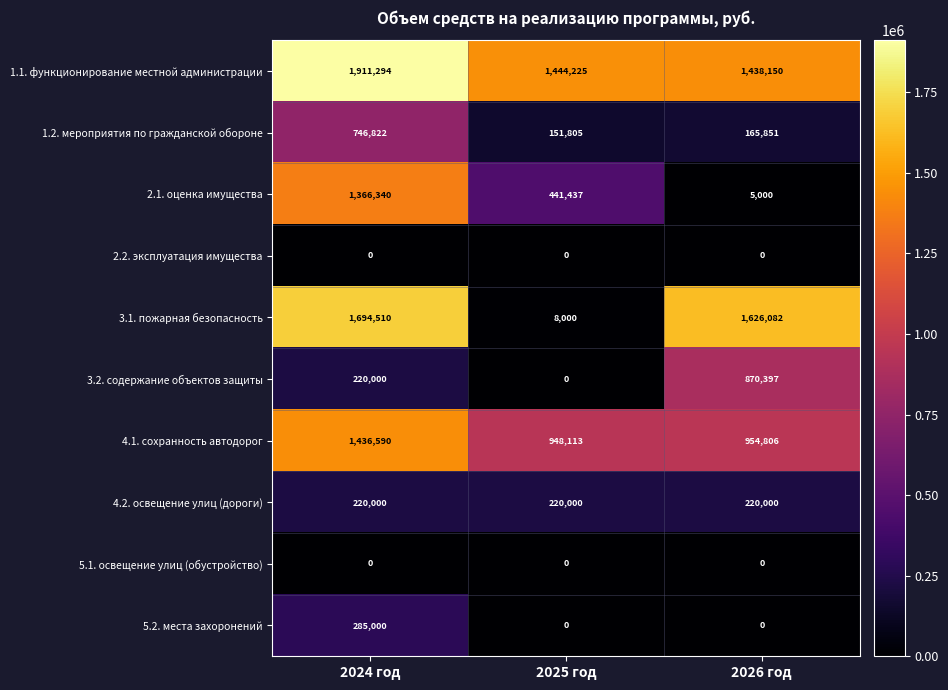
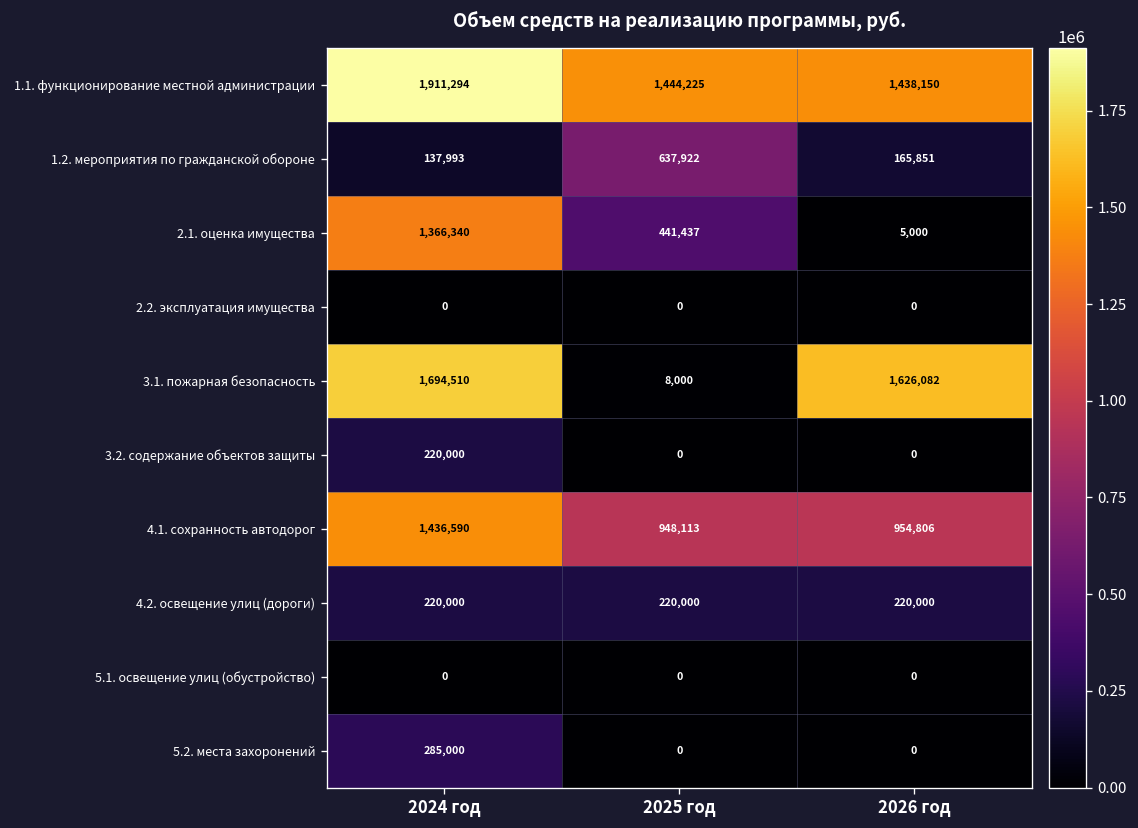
  {
    "1.1. функционирование местной администрации": {
      "2024 год": "1,911,294",
      "2025 год": "1,444,225",
      "2026 год": "1,438,150"
    },
    "1.2. мероприятия по гражданской обороне": {
-     "2024 год": "746,822",
-     "2025 год": "151,805",
+     "2024 год": "137,993",
+     "2025 год": "637,922",
      "2026 год": "165,851"
    },
    "2.1. оценка имущества": {
      "2024 год": "1,366,340",
      "2025 год": "441,437",
      "2026 год": "5,000"
    },
    "2.2. эксплуатация имущества": {
      "2024 год": "0",
      "2025 год": "0",
      "2026 год": "0"
    },
    "3.1. пожарная безопасность": {
      "2024 год": "1,694,510",
      "2025 год": "8,000",
      "2026 год": "1,626,082"
    },
    "3.2. содержание объектов защиты": {
      "2024 год": "220,000",
      "2025 год": "0",
-     "2026 год": "870,397"
+     "2026 год": "0"
    },
    "4.1. сохранность автодорог": {
      "2024 год": "1,436,590",
      "2025 год": "948,113",
      "2026 год": "954,806"
    },
    "4.2. освещение улиц (дороги)": {
      "2024 год": "220,000",
      "2025 год": "220,000",
      "2026 год": "220,000"
    },
    "5.1. освещение улиц (обустройство)": {
      "2024 год": "0",
      "2025 год": "0",
      "2026 год": "0"
    },
    "5.2. места захоронений": {
      "2024 год": "285,000",
      "2025 год": "0",
      "2026 год": "0"
    }
  }
